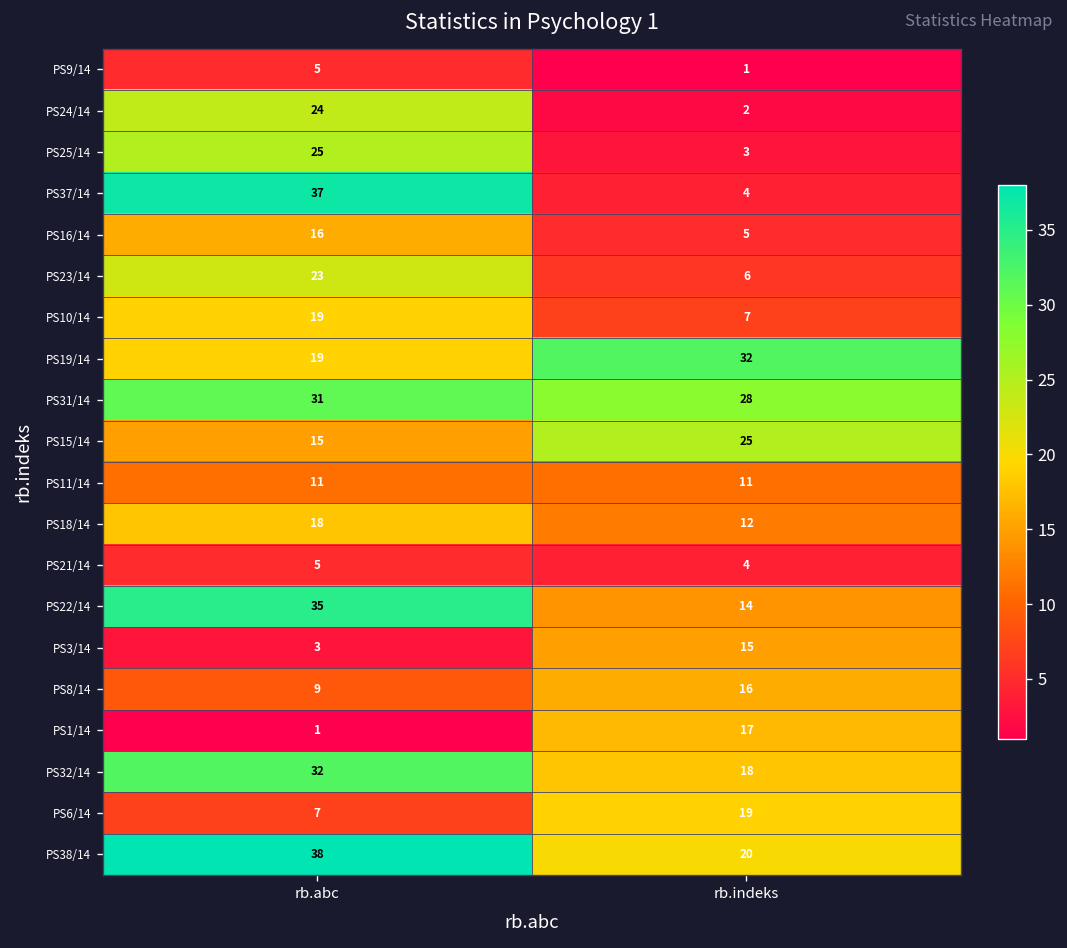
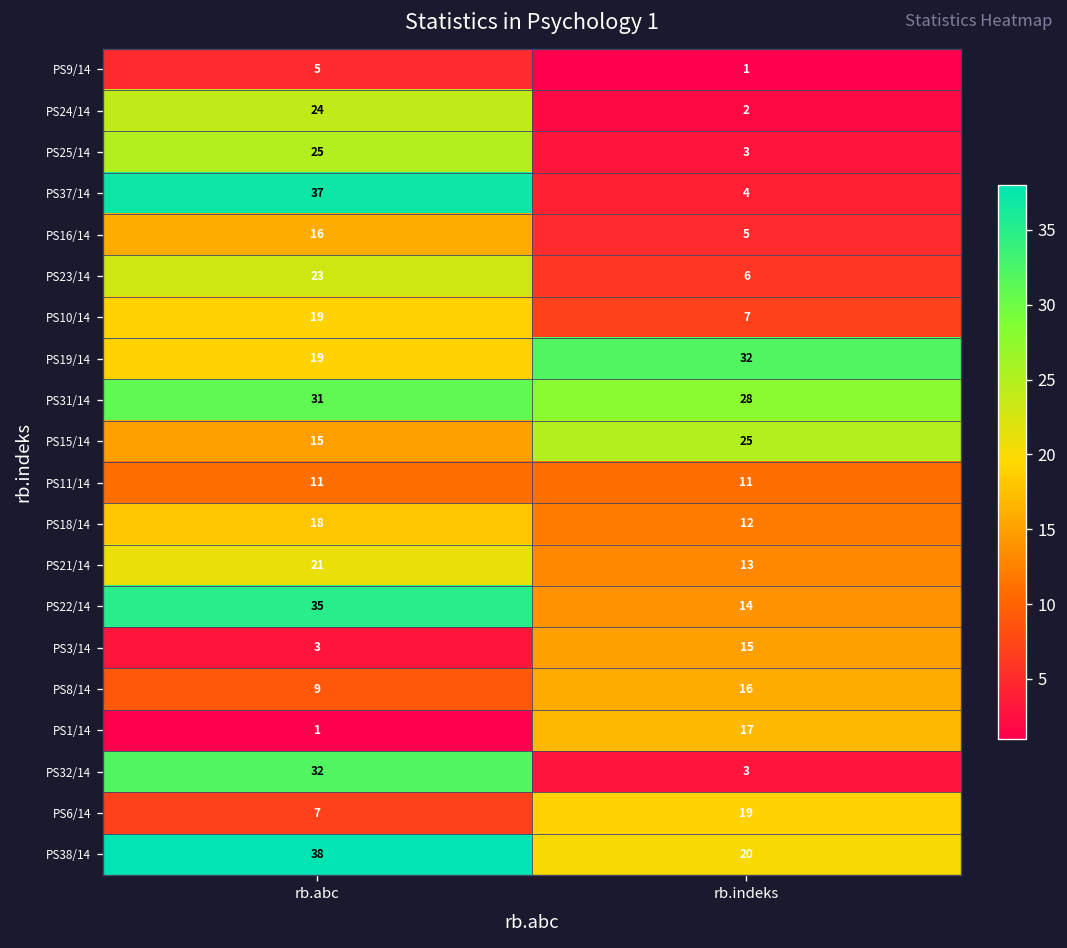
  {
    "PS9/14": {
      "rb.abc": 5,
      "rb.indeks": 1
    },
    "PS24/14": {
      "rb.abc": 24,
      "rb.indeks": 2
    },
    "PS25/14": {
      "rb.abc": 25,
      "rb.indeks": 3
    },
    "PS37/14": {
      "rb.abc": 37,
      "rb.indeks": 4
    },
    "PS16/14": {
      "rb.abc": 16,
      "rb.indeks": 5
    },
    "PS23/14": {
      "rb.abc": 23,
      "rb.indeks": 6
    },
    "PS10/14": {
      "rb.abc": 19,
      "rb.indeks": 7
    },
    "PS19/14": {
      "rb.abc": 19,
      "rb.indeks": 32
    },
    "PS31/14": {
      "rb.abc": 31,
      "rb.indeks": 28
    },
    "PS15/14": {
      "rb.abc": 15,
      "rb.indeks": 25
    },
    "PS11/14": {
      "rb.abc": 11,
      "rb.indeks": 11
    },
    "PS18/14": {
      "rb.abc": 18,
      "rb.indeks": 12
    },
    "PS21/14": {
-     "rb.abc": 5,
-     "rb.indeks": 4
+     "rb.abc": 21,
+     "rb.indeks": 13
    },
    "PS22/14": {
      "rb.abc": 35,
      "rb.indeks": 14
    },
    "PS3/14": {
      "rb.abc": 3,
      "rb.indeks": 15
    },
    "PS8/14": {
      "rb.abc": 9,
      "rb.indeks": 16
    },
    "PS1/14": {
      "rb.abc": 1,
      "rb.indeks": 17
    },
    "PS32/14": {
      "rb.abc": 32,
-     "rb.indeks": 18
+     "rb.indeks": 3
    },
    "PS6/14": {
      "rb.abc": 7,
      "rb.indeks": 19
    },
    "PS38/14": {
      "rb.abc": 38,
      "rb.indeks": 20
    }
  }
